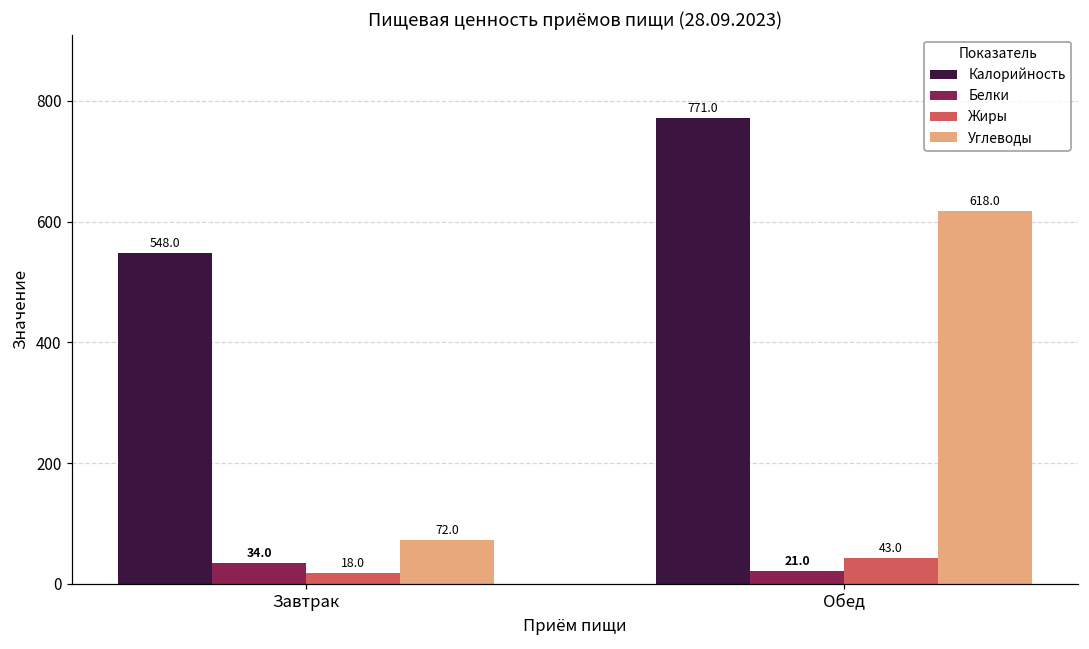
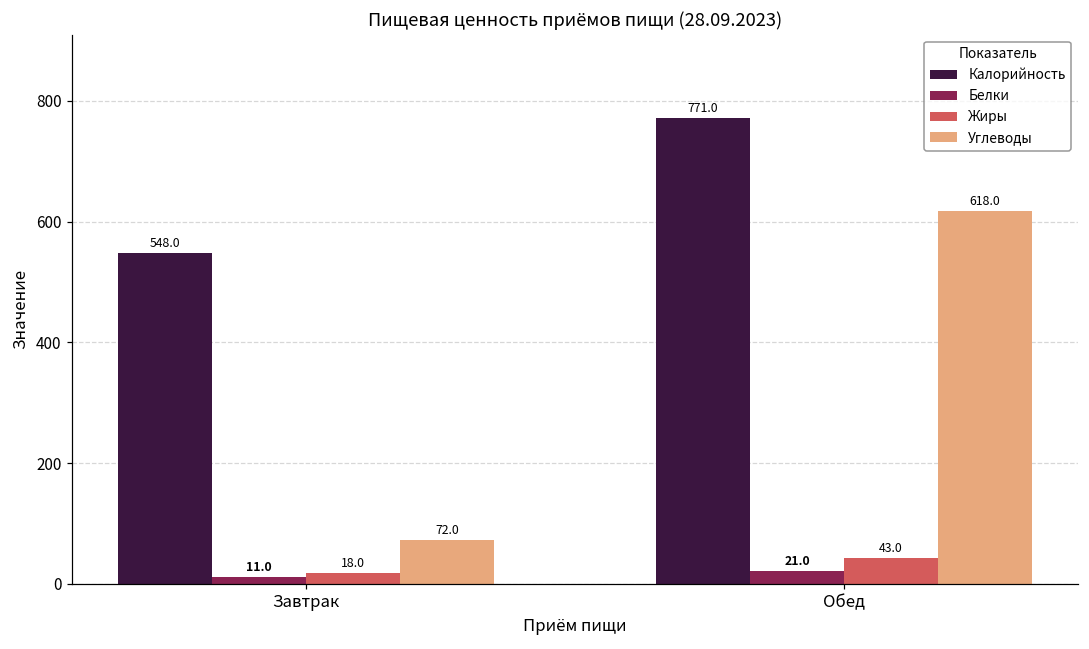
  {
    "Калорийность": {
      "Завтрак": 548.0,
      "Обед": 771.0
    },
    "Белки": {
-     "Завтрак": 34.0,
+     "Завтрак": 11.0,
      "Обед": 21.0
    },
    "Жиры": {
      "Завтрак": 18.0,
      "Обед": 43.0
    },
    "Углеводы": {
      "Завтрак": 72.0,
      "Обед": 618.0
    }
  }
